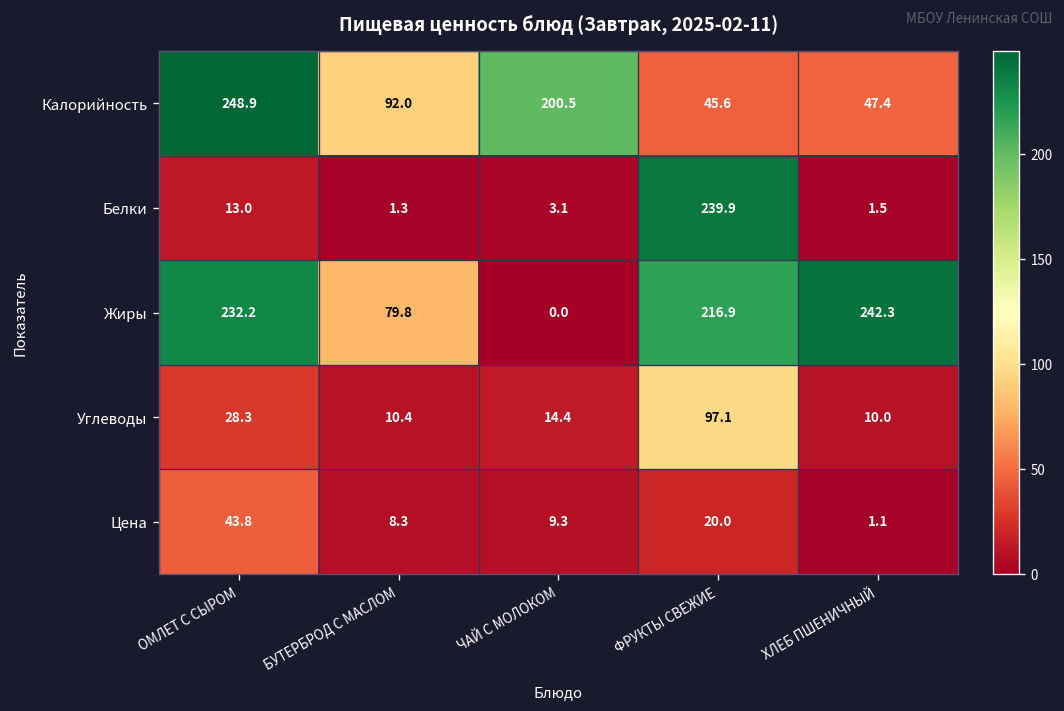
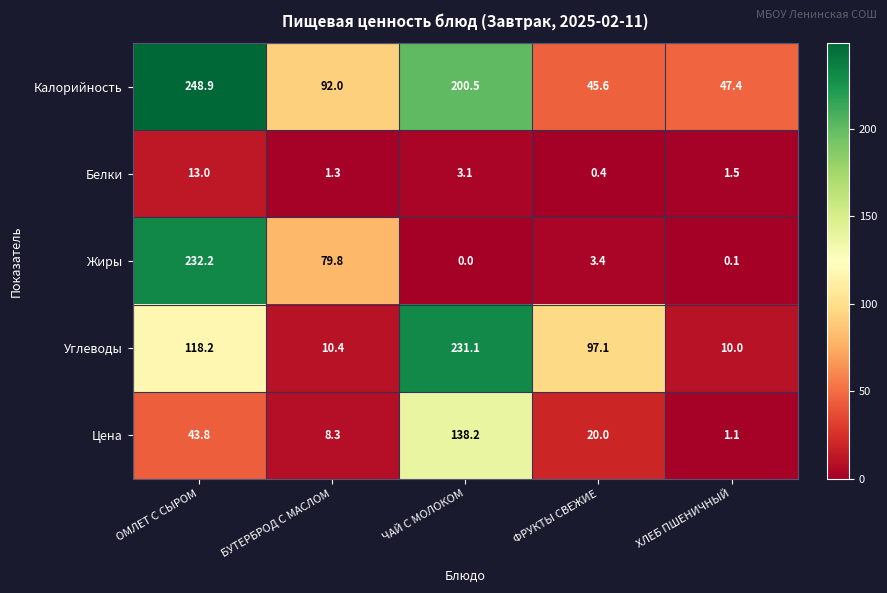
  {
    "Калорийность": {
      "ОМЛЕТ С СЫРОМ": 248.9,
      "БУТЕРБРОД С МАСЛОМ": 92.0,
      "ЧАЙ С МОЛОКОМ": 200.5,
      "ФРУКТЫ СВЕЖИЕ": 45.6,
      "ХЛЕБ ПШЕНИЧНЫЙ": 47.4
    },
    "Белки": {
      "ОМЛЕТ С СЫРОМ": 13.0,
      "БУТЕРБРОД С МАСЛОМ": 1.3,
      "ЧАЙ С МОЛОКОМ": 3.1,
-     "ФРУКТЫ СВЕЖИЕ": 239.9,
+     "ФРУКТЫ СВЕЖИЕ": 0.4,
      "ХЛЕБ ПШЕНИЧНЫЙ": 1.5
    },
    "Жиры": {
      "ОМЛЕТ С СЫРОМ": 232.2,
      "БУТЕРБРОД С МАСЛОМ": 79.8,
      "ЧАЙ С МОЛОКОМ": 0.0,
-     "ФРУКТЫ СВЕЖИЕ": 216.9,
-     "ХЛЕБ ПШЕНИЧНЫЙ": 242.3
+     "ФРУКТЫ СВЕЖИЕ": 3.4,
+     "ХЛЕБ ПШЕНИЧНЫЙ": 0.1
    },
    "Углеводы": {
-     "ОМЛЕТ С СЫРОМ": 28.3,
+     "ОМЛЕТ С СЫРОМ": 118.2,
      "БУТЕРБРОД С МАСЛОМ": 10.4,
-     "ЧАЙ С МОЛОКОМ": 14.4,
+     "ЧАЙ С МОЛОКОМ": 231.1,
      "ФРУКТЫ СВЕЖИЕ": 97.1,
      "ХЛЕБ ПШЕНИЧНЫЙ": 10.0
    },
    "Цена": {
      "ОМЛЕТ С СЫРОМ": 43.8,
      "БУТЕРБРОД С МАСЛОМ": 8.3,
-     "ЧАЙ С МОЛОКОМ": 9.3,
+     "ЧАЙ С МОЛОКОМ": 138.2,
      "ФРУКТЫ СВЕЖИЕ": 20.0,
      "ХЛЕБ ПШЕНИЧНЫЙ": 1.1
    }
  }
